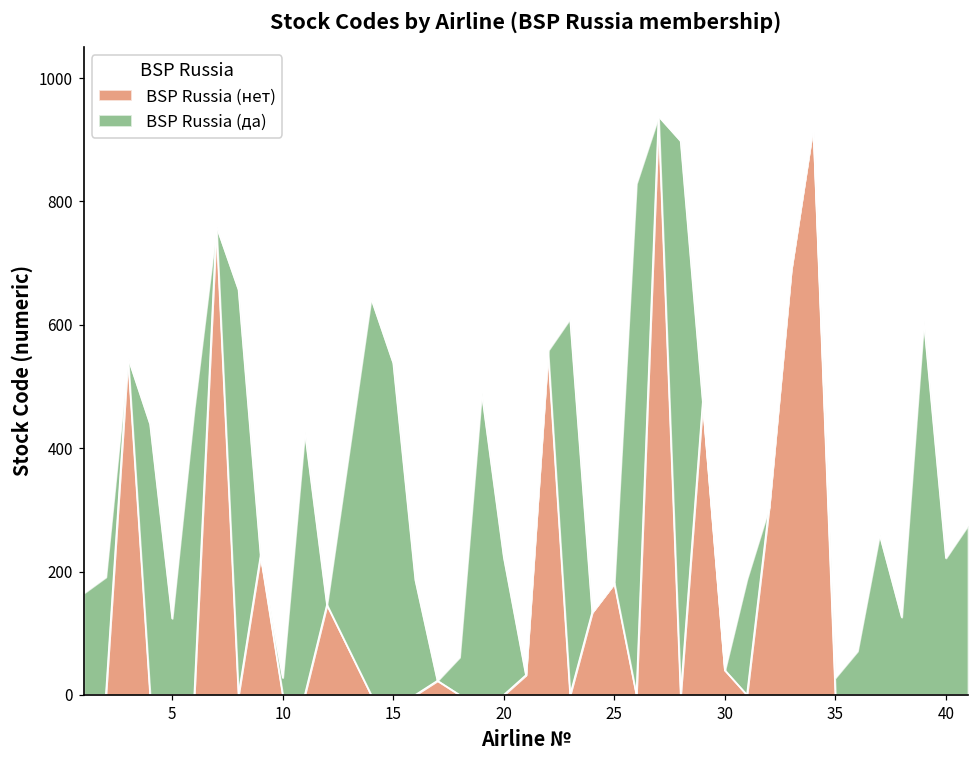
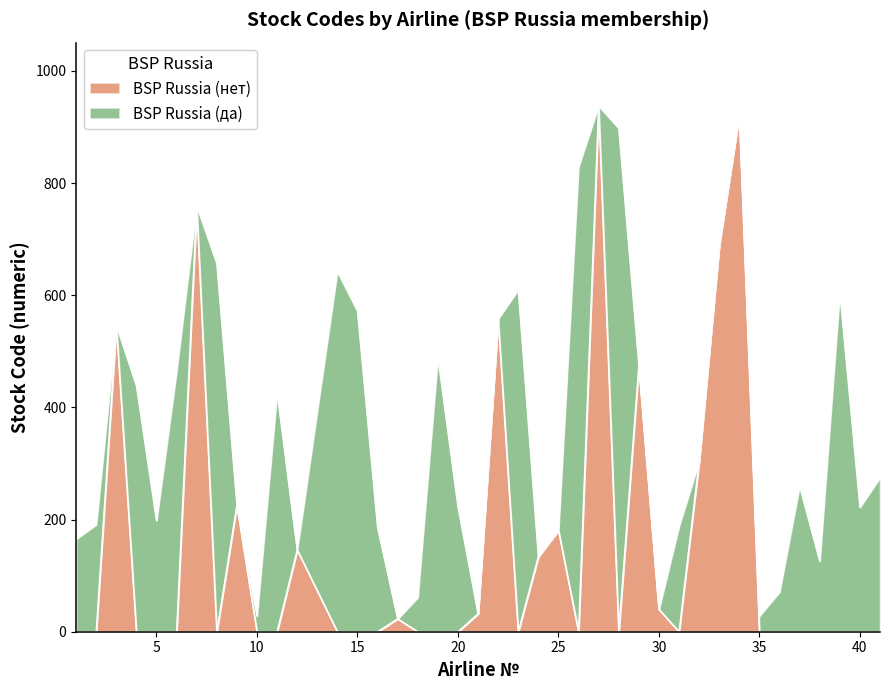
  {
    "BSP Russia (нет)": {
      "5": 0,
      "10": 0,
      "15": 0,
      "20": 0,
      "35": 0,
      "40": 0
    },
    "BSP Russia (да)": {
-     "5": 120,
+     "5": 200,
      "10": 30,
-     "15": 540,
+     "15": 570,
      "20": 220,
      "35": 30,
      "40": 220
    }
  }
